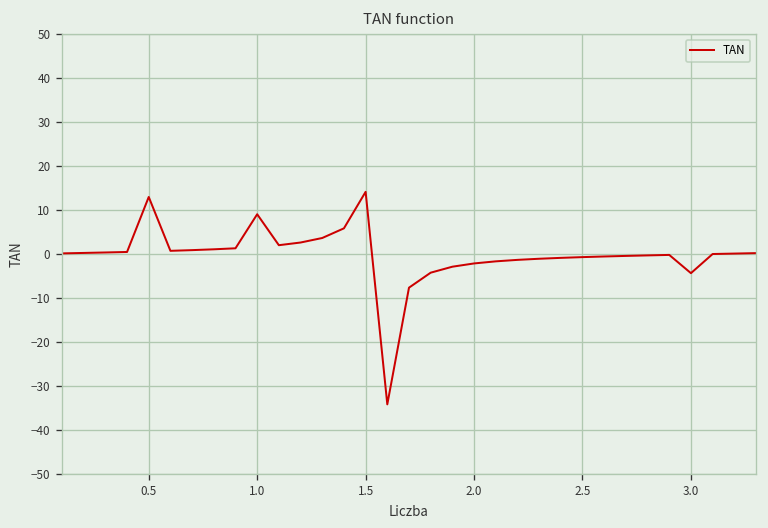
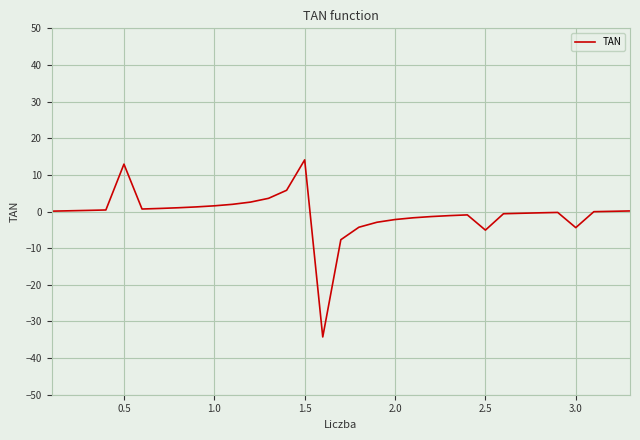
  {
    "0.5": 13,
-   "1.0": 9,
+   "1.0": 2,
    "1.5": 14,
    "2.0": -2,
-   "2.5": -1,
+   "2.5": -5,
    "3.0": -4
  }
